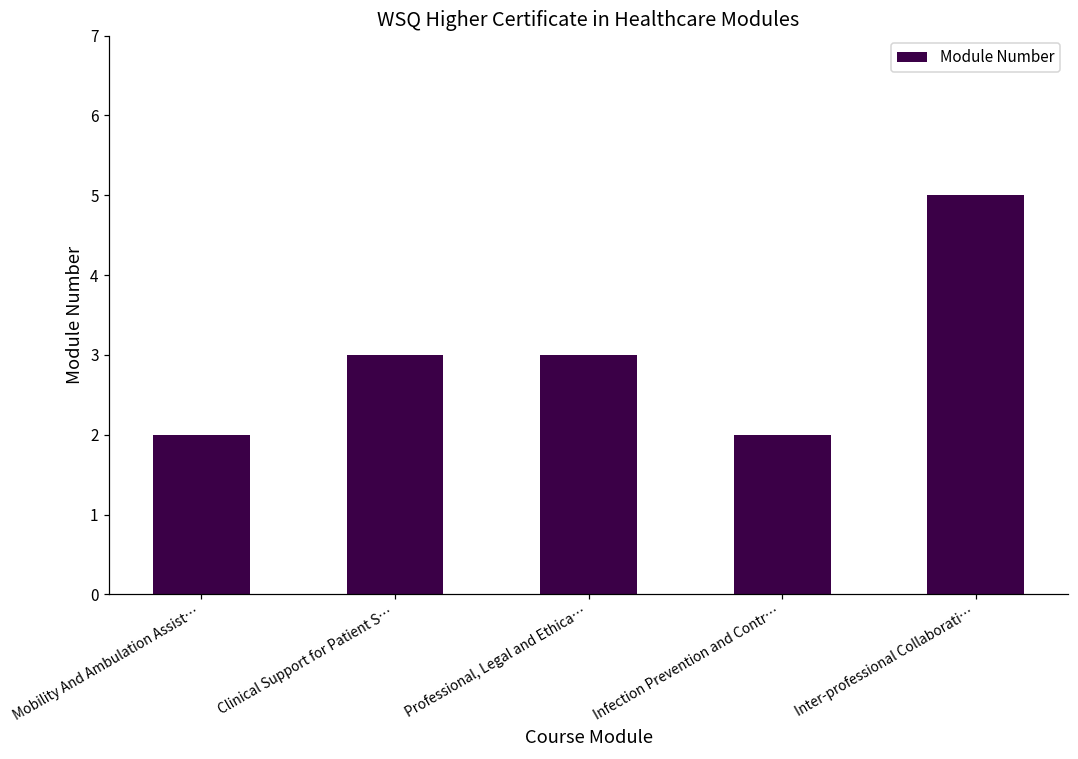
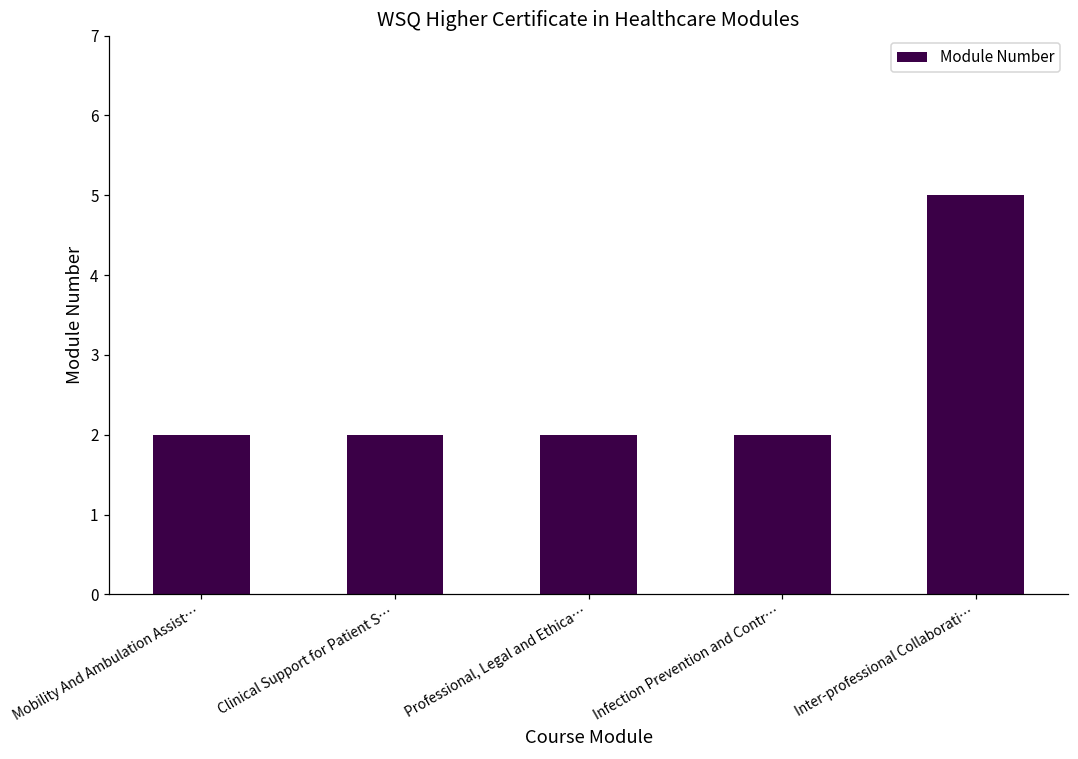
  {
    "Mobility And Ambulation Assist…": 2,
-   "Clinical Support for Patient S…": 3,
-   "Professional, Legal and Ethica…": 3,
+   "Clinical Support for Patient S…": 2,
+   "Professional, Legal and Ethica…": 2,
    "Infection Prevention and Contr…": 2,
    "Inter-professional Collaborati…": 5
  }
